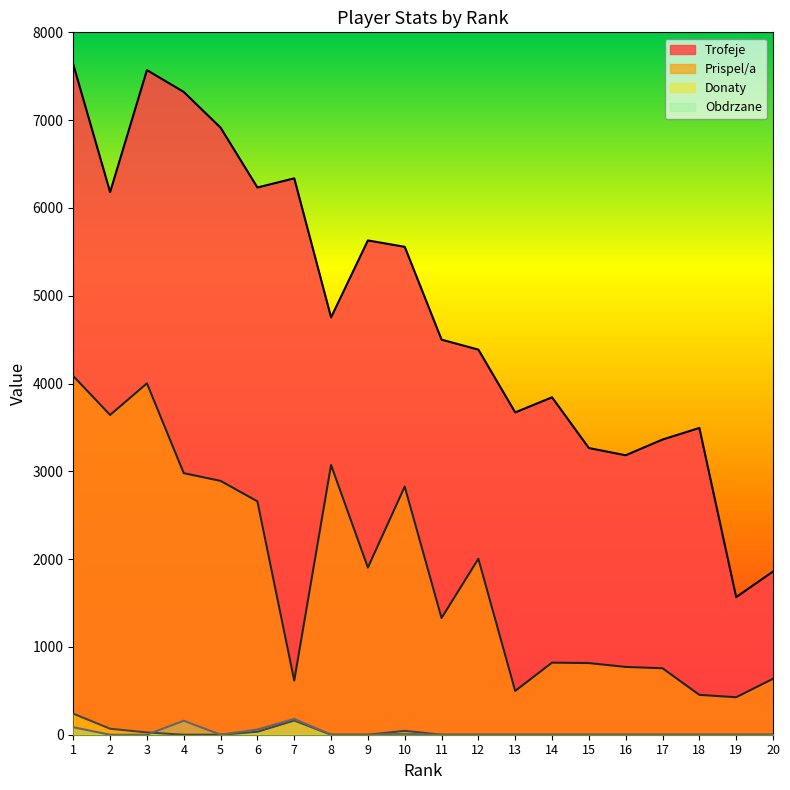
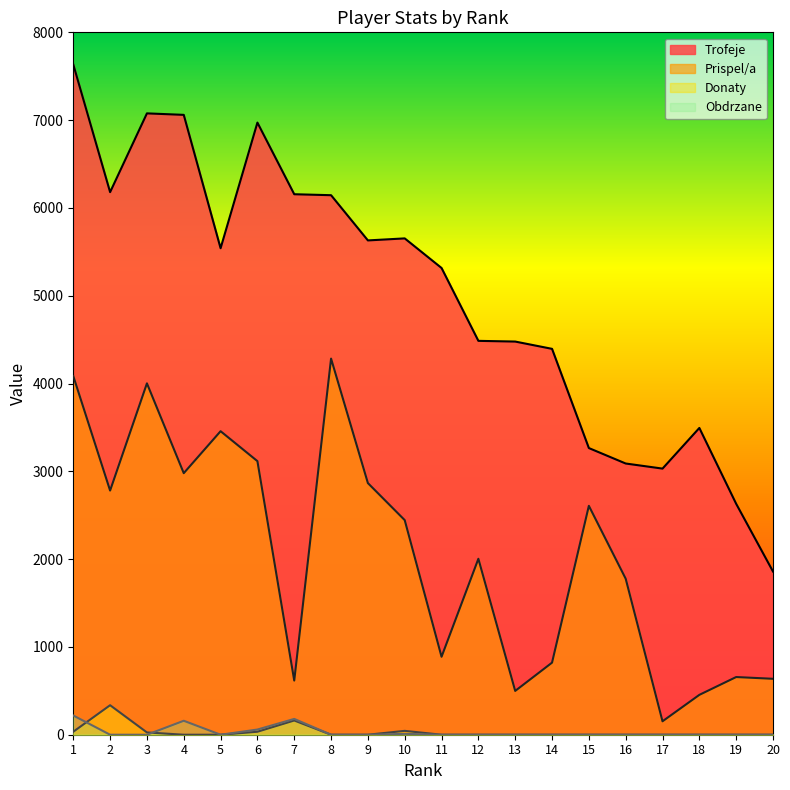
  {
    "Trofeje": {
      "1": 7600,
      "2": 6200,
-     "3": 7600,
-     "4": 7300,
-     "5": 6900,
-     "6": 6200,
-     "7": 6300,
-     "8": 4800,
+     "3": 7100,
+     "4": 7100,
+     "5": 5500,
+     "6": 7000,
+     "7": 6200,
+     "8": 6100,
      "9": 5600,
-     "10": 5600,
-     "11": 4500,
-     "12": 4400,
-     "13": 3700,
-     "14": 3800,
+     "10": 5700,
+     "11": 5300,
+     "12": 4500,
+     "13": 4500,
+     "14": 4400,
      "15": 3300,
-     "16": 3200,
-     "17": 3400,
+     "16": 3100,
+     "17": 3000,
      "18": 3500,
-     "19": 1600,
+     "19": 2600,
      "20": 1900
    },
    "Prispel/a": {
      "1": 4100,
-     "2": 3600,
+     "2": 2800,
      "3": 4000,
      "4": 3000,
-     "5": 2900,
-     "6": 2700,
+     "5": 3500,
+     "6": 3100,
      "7": 600,
-     "8": 3100,
-     "9": 1900,
-     "10": 2800,
-     "11": 1300,
+     "8": 4300,
+     "9": 2900,
+     "10": 2400,
+     "11": 900,
      "12": 2000,
      "13": 500,
      "14": 800,
-     "15": 800,
-     "16": 800,
-     "17": 800,
+     "15": 2600,
+     "16": 1800,
+     "17": 200,
      "18": 500,
-     "19": 400,
+     "19": 700,
      "20": 600
    },
    "Donaty": {
-     "1": 200,
-     "2": 100,
+     "1": 0,
+     "2": 300,
      "4": 0,
      "10": 0
    },
    "Obdrzane": {
-     "1": 100,
+     "1": 200,
      "2": 0,
      "4": 200,
      "10": 0
    }
  }
